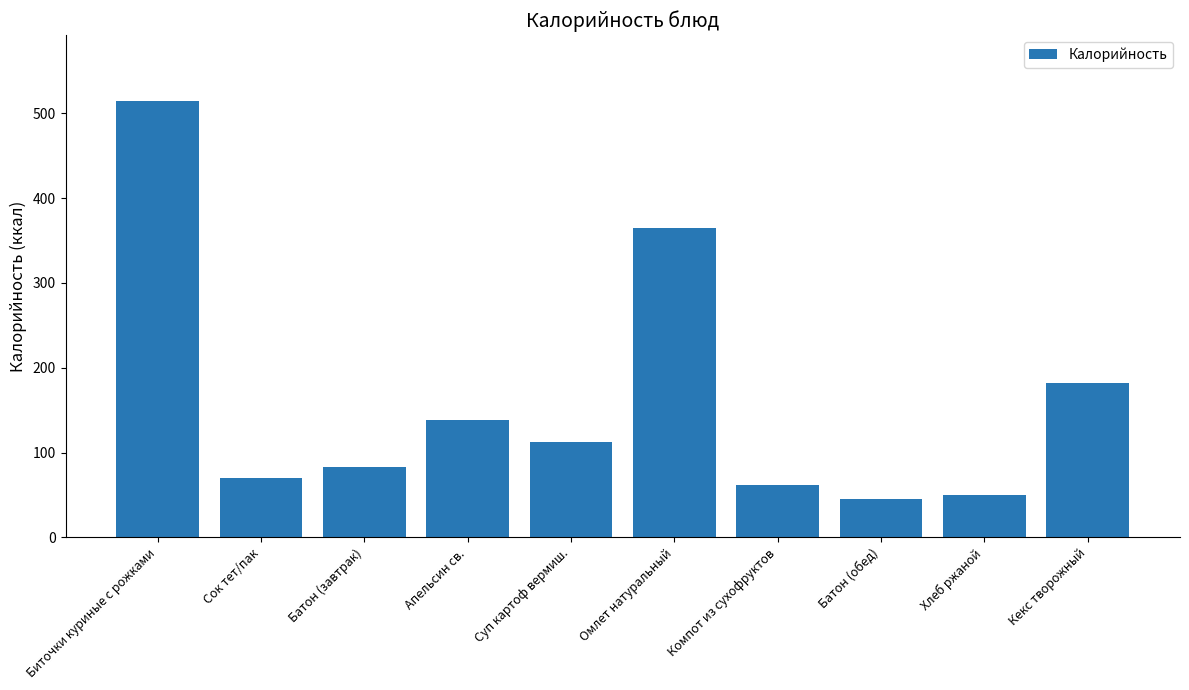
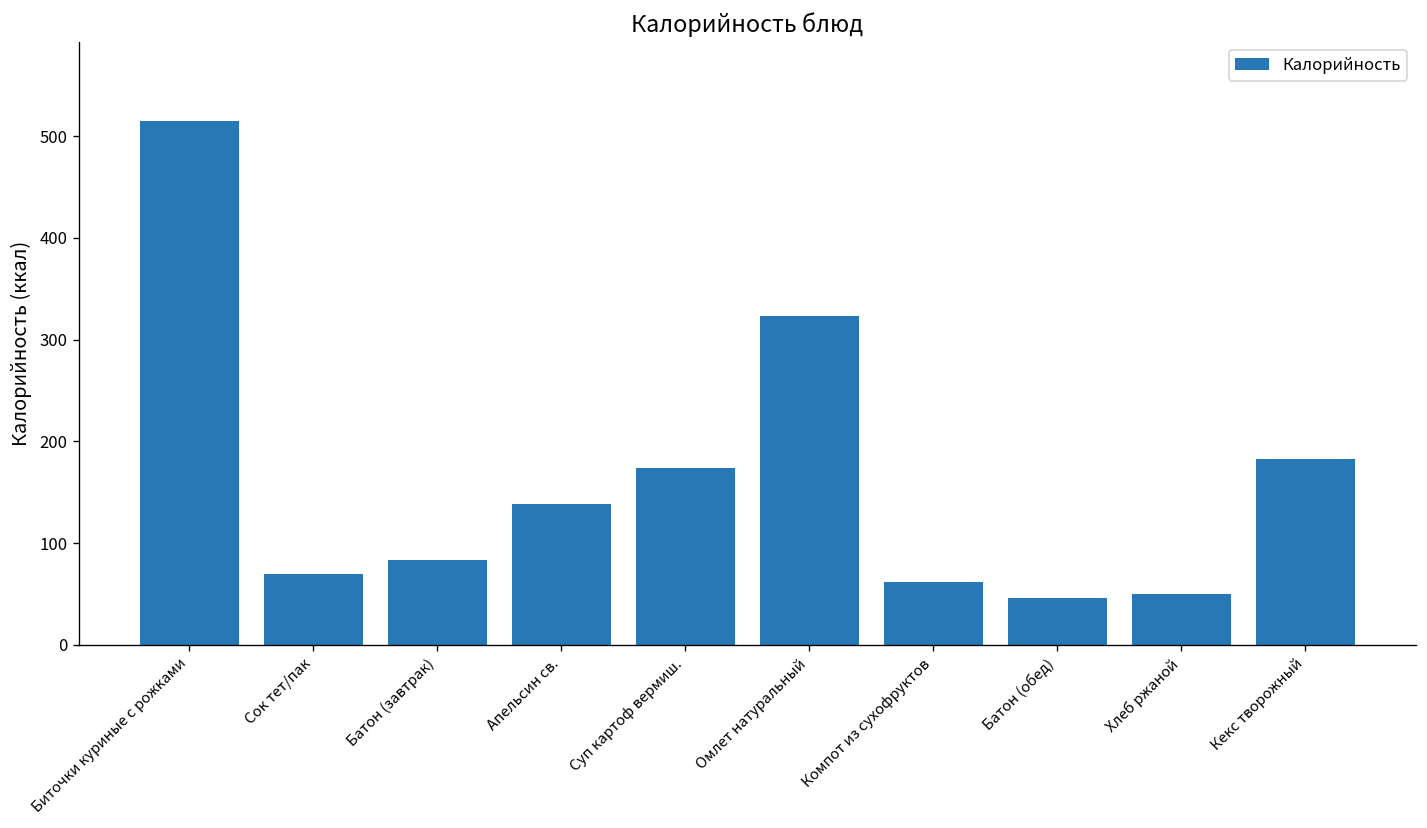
  {
    "Биточки куриные с рожками": 520,
    "Сок тет/пак": 70,
    "Батон (завтрак)": 80,
    "Апельсин св.": 140,
-   "Суп картоф вермиш.": 110,
-   "Омлет натуральный": 370,
+   "Суп картоф вермиш.": 170,
+   "Омлет натуральный": 320,
    "Компот из сухофруктов": 60,
    "Батон (обед)": 50,
    "Хлеб ржаной": 50,
    "Кекс творожный": 180
  }
